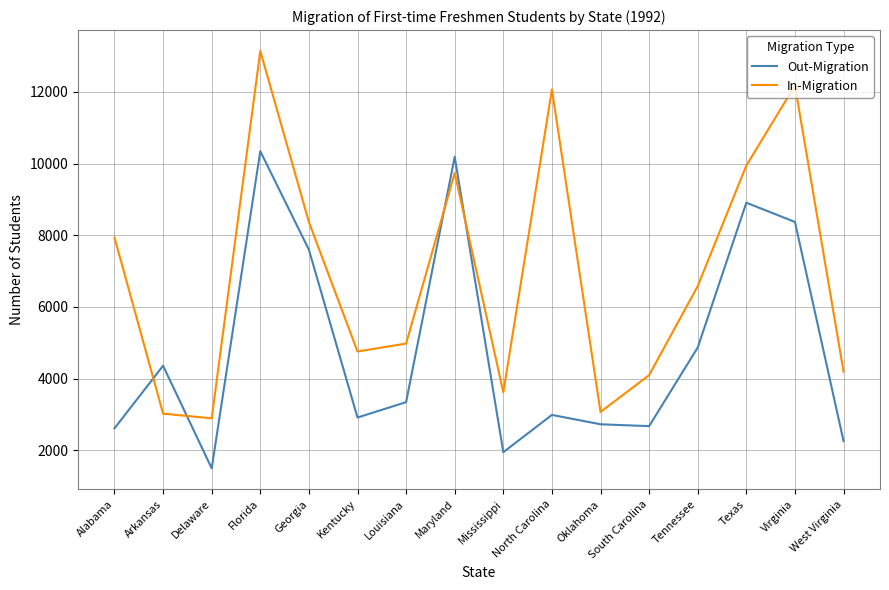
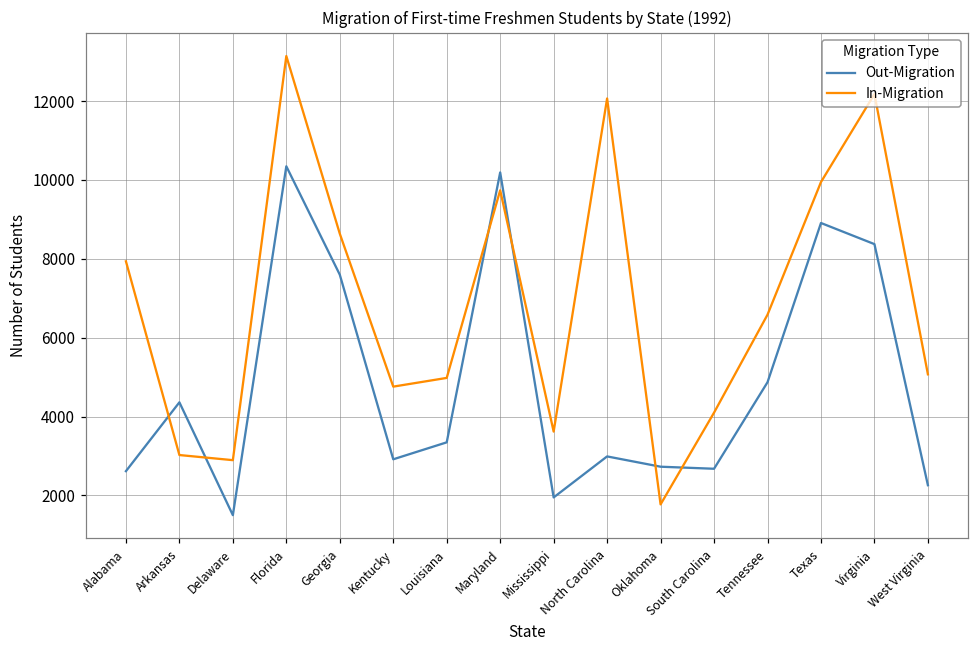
  {
    "Out-Migration": {
      "Alabama": 2600,
      "Arkansas": 4400,
      "Delaware": 1500,
      "Florida": 10300,
      "Georgia": 7600,
      "Kentucky": 2900,
      "Louisiana": 3300,
      "Maryland": 10200,
      "Mississippi": 1900,
      "North Carolina": 3000,
      "Oklahoma": 2700,
      "South Carolina": 2700,
      "Tennessee": 4900,
      "Texas": 8900,
      "Virginia": 8400,
      "West Virginia": 2300
    },
    "In-Migration": {
      "Alabama": 7900,
      "Arkansas": 3000,
      "Delaware": 2900,
      "Florida": 13100,
-     "Georgia": 8400,
+     "Georgia": 8600,
      "Kentucky": 4800,
      "Louisiana": 5000,
      "Maryland": 9700,
      "Mississippi": 3600,
      "North Carolina": 12100,
-     "Oklahoma": 3100,
+     "Oklahoma": 1800,
      "South Carolina": 4100,
      "Tennessee": 6600,
      "Texas": 9900,
-     "West Virginia": 4200
+     "West Virginia": 5100
    }
  }
